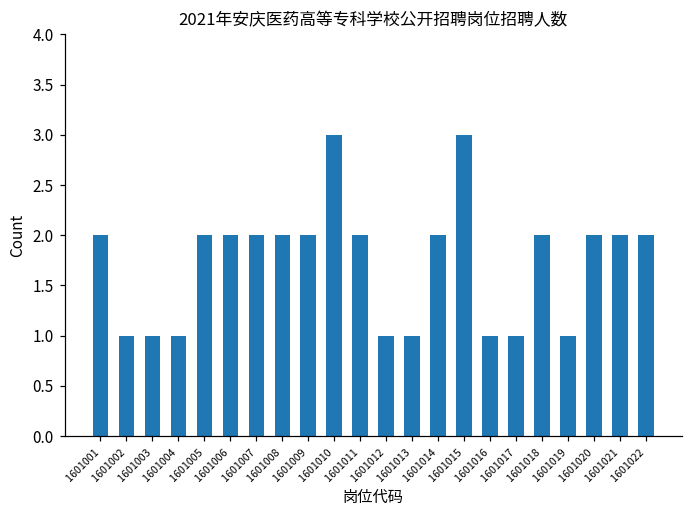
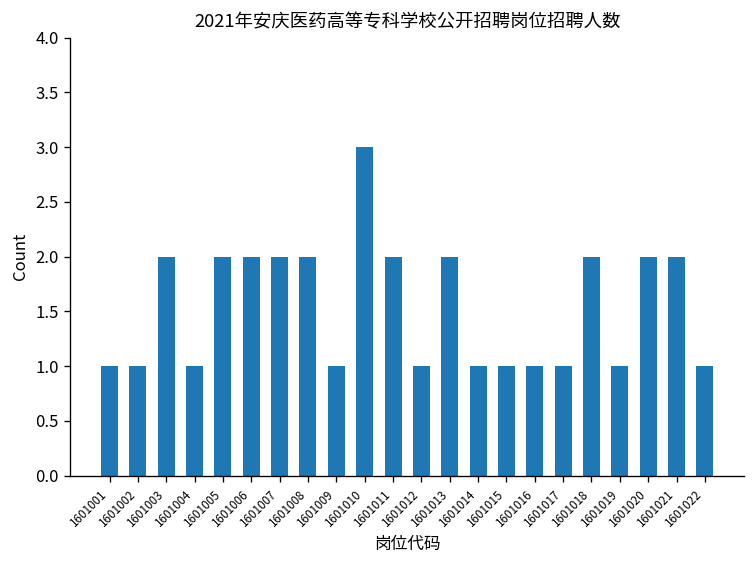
  {
-   "1601001": 2,
+   "1601001": 1,
    "1601002": 1,
-   "1601003": 1,
+   "1601003": 2,
    "1601004": 1,
    "1601005": 2,
    "1601006": 2,
    "1601007": 2,
    "1601008": 2,
-   "1601009": 2,
+   "1601009": 1,
    "1601010": 3,
    "1601011": 2,
    "1601012": 1,
-   "1601013": 1,
-   "1601014": 2,
-   "1601015": 3,
+   "1601013": 2,
+   "1601014": 1,
+   "1601015": 1,
    "1601016": 1,
    "1601017": 1,
    "1601018": 2,
    "1601019": 1,
    "1601020": 2,
    "1601021": 2,
-   "1601022": 2
+   "1601022": 1
  }
